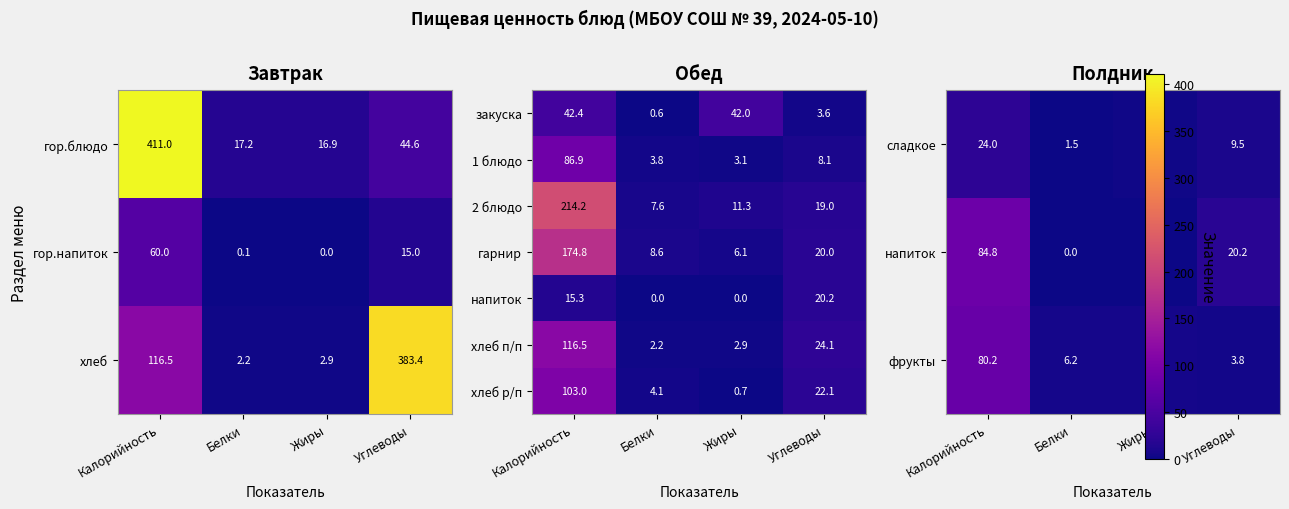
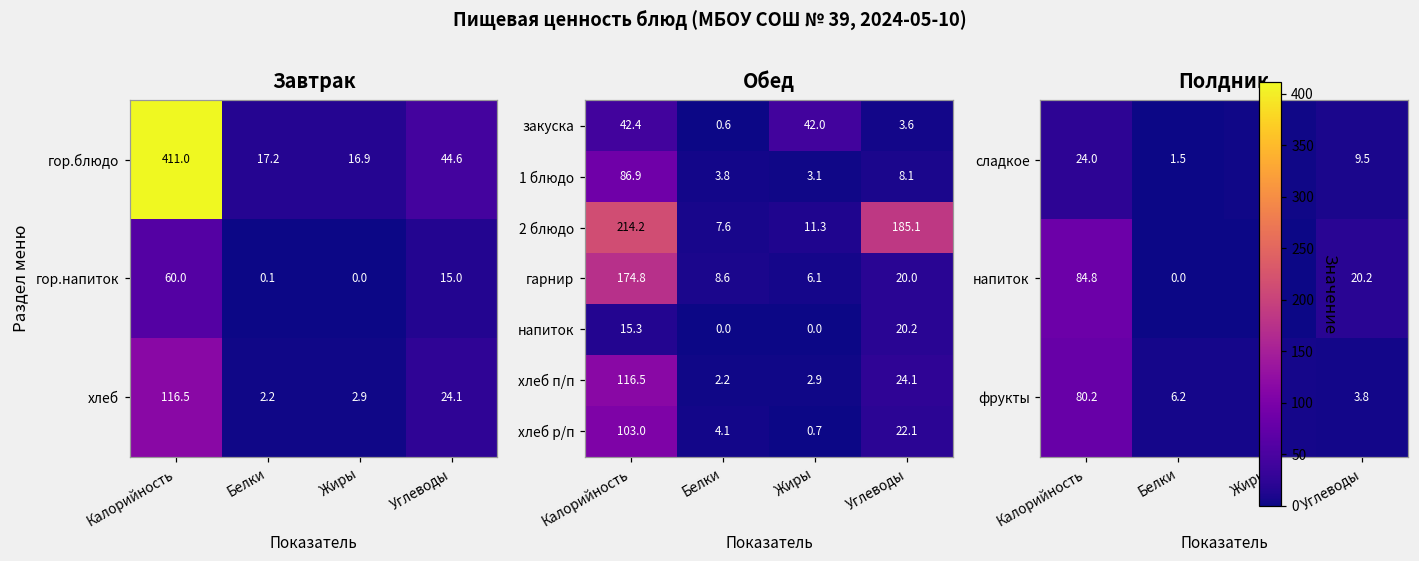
  {
    "Завтрак": {
      "гор.блюдо": {
        "Калорийность": 411.0,
        "Белки": 17.2,
        "Жиры": 16.9,
        "Углеводы": 44.6
      },
      "гор.напиток": {
        "Калорийность": 60.0,
        "Белки": 0.1,
        "Жиры": 0.0,
        "Углеводы": 15.0
      },
      "хлеб": {
        "Калорийность": 116.5,
        "Белки": 2.2,
        "Жиры": 2.9,
-       "Углеводы": 383.4
+       "Углеводы": 24.1
      }
    },
    "Обед": {
      "закуска": {
        "Калорийность": 42.4,
        "Белки": 0.6,
        "Жиры": 42.0,
        "Углеводы": 3.6
      },
      "1 блюдо": {
        "Калорийность": 86.9,
        "Белки": 3.8,
        "Жиры": 3.1,
        "Углеводы": 8.1
      },
      "2 блюдо": {
        "Калорийность": 214.2,
        "Белки": 7.6,
        "Жиры": 11.3,
-       "Углеводы": 19.0
+       "Углеводы": 185.1
      },
      "гарнир": {
        "Калорийность": 174.8,
        "Белки": 8.6,
        "Жиры": 6.1,
        "Углеводы": 20.0
      },
      "напиток": {
        "Калорийность": 15.3,
        "Белки": 0.0,
        "Жиры": 0.0,
        "Углеводы": 20.2
      },
      "хлеб п/п": {
        "Калорийность": 116.5,
        "Белки": 2.2,
        "Жиры": 2.9,
        "Углеводы": 24.1
      },
      "хлеб р/п": {
        "Калорийность": 103.0,
        "Белки": 4.1,
        "Жиры": 0.7,
        "Углеводы": 22.1
      }
    },
    "Полдник": {
      "сладкое": {
        "Калорийность": 24.0,
        "Белки": 1.5,
        "Углеводы": 9.5
      },
      "напиток": {
        "Калорийность": 84.8,
        "Белки": 0.0,
        "Углеводы": 20.2
      },
      "фрукты": {
        "Калорийность": 80.2,
        "Белки": 6.2,
        "Углеводы": 3.8
      }
    }
  }
